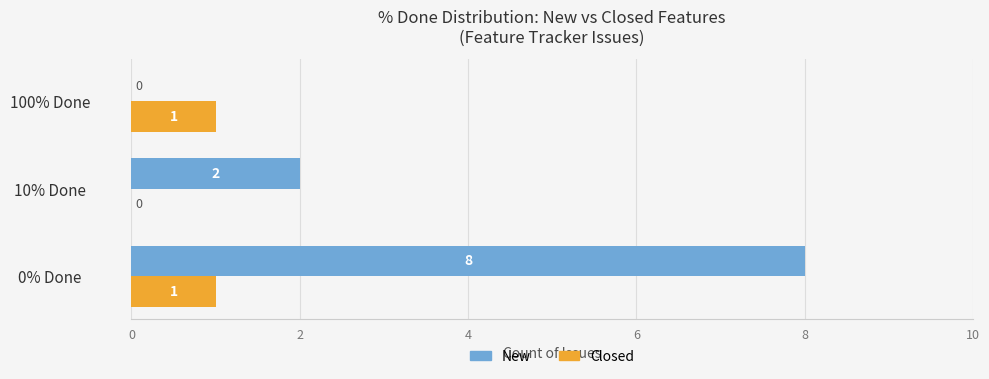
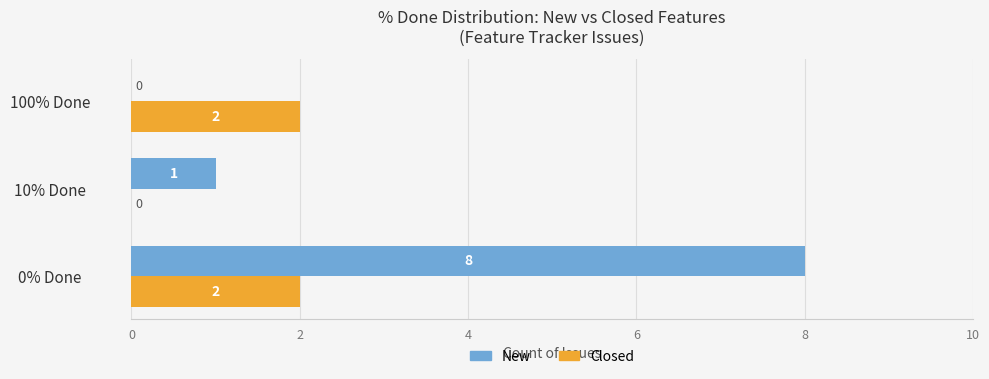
  {
    "New": {
      "100% Done": 0,
-     "10% Done": 2,
+     "10% Done": 1,
      "0% Done": 8
    },
    "Closed": {
-     "100% Done": 1,
+     "100% Done": 2,
      "10% Done": 0,
-     "0% Done": 1
+     "0% Done": 2
    }
  }
